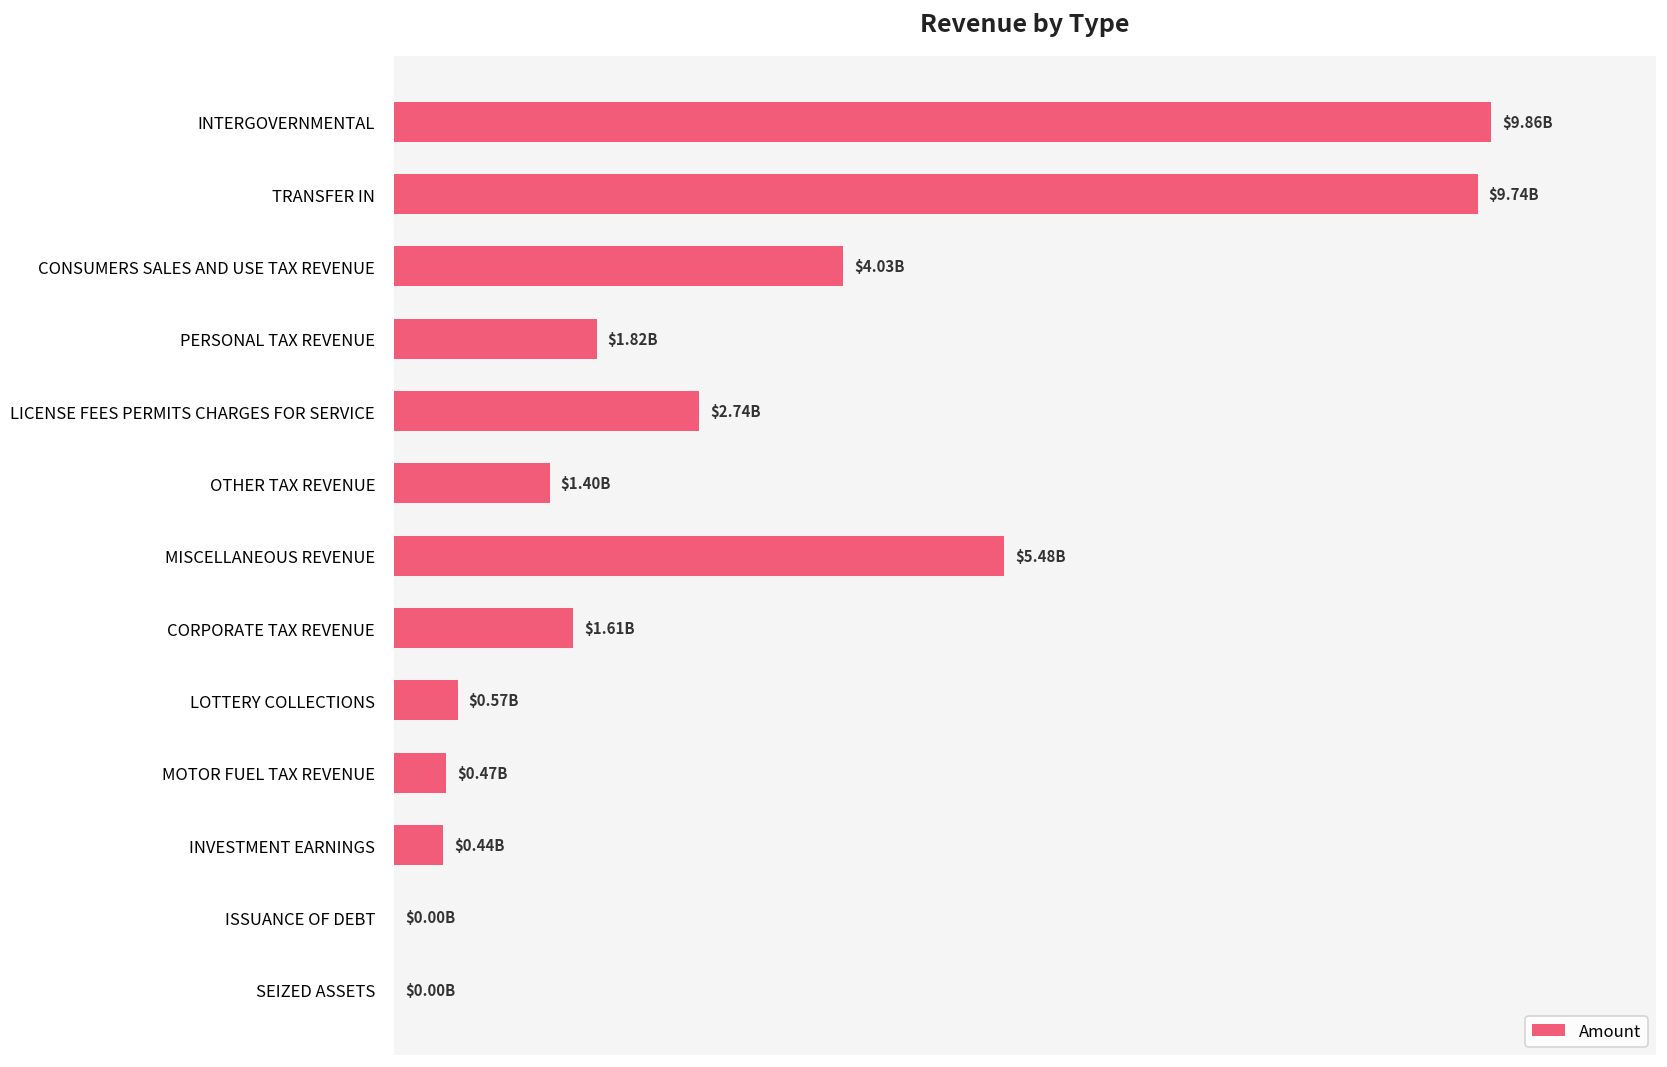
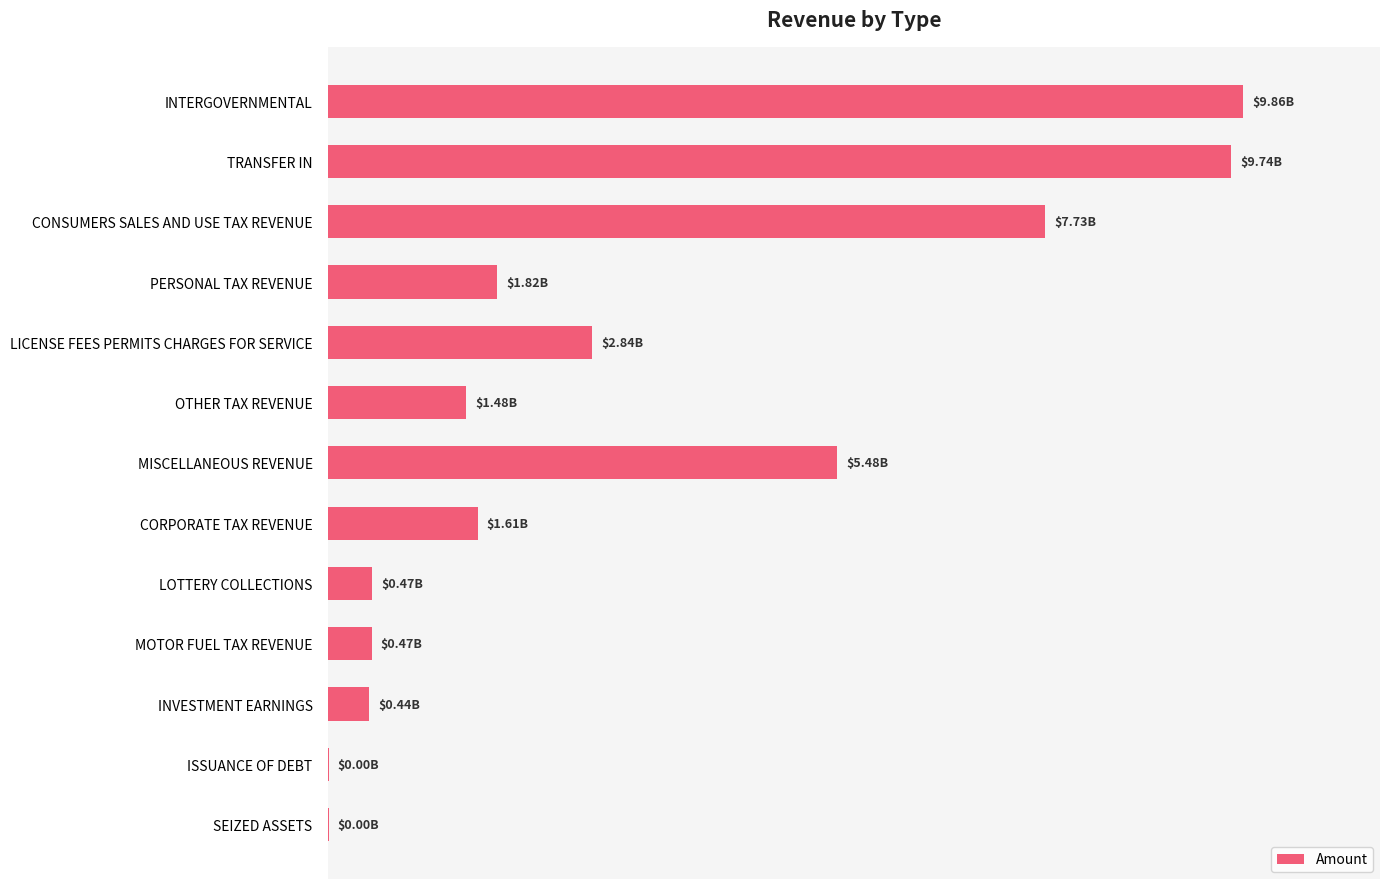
  {
    "INTERGOVERNMENTAL": "$9.86B",
    "TRANSFER IN": "$9.74B",
-   "CONSUMERS SALES AND USE TAX REVENUE": "$4.03B",
+   "CONSUMERS SALES AND USE TAX REVENUE": "$7.73B",
    "PERSONAL TAX REVENUE": "$1.82B",
-   "LICENSE FEES PERMITS CHARGES FOR SERVICE": "$2.74B",
-   "OTHER TAX REVENUE": "$1.40B",
+   "LICENSE FEES PERMITS CHARGES FOR SERVICE": "$2.84B",
+   "OTHER TAX REVENUE": "$1.48B",
    "MISCELLANEOUS REVENUE": "$5.48B",
    "CORPORATE TAX REVENUE": "$1.61B",
-   "LOTTERY COLLECTIONS": "$0.57B",
+   "LOTTERY COLLECTIONS": "$0.47B",
    "MOTOR FUEL TAX REVENUE": "$0.47B",
    "INVESTMENT EARNINGS": "$0.44B"
  }
